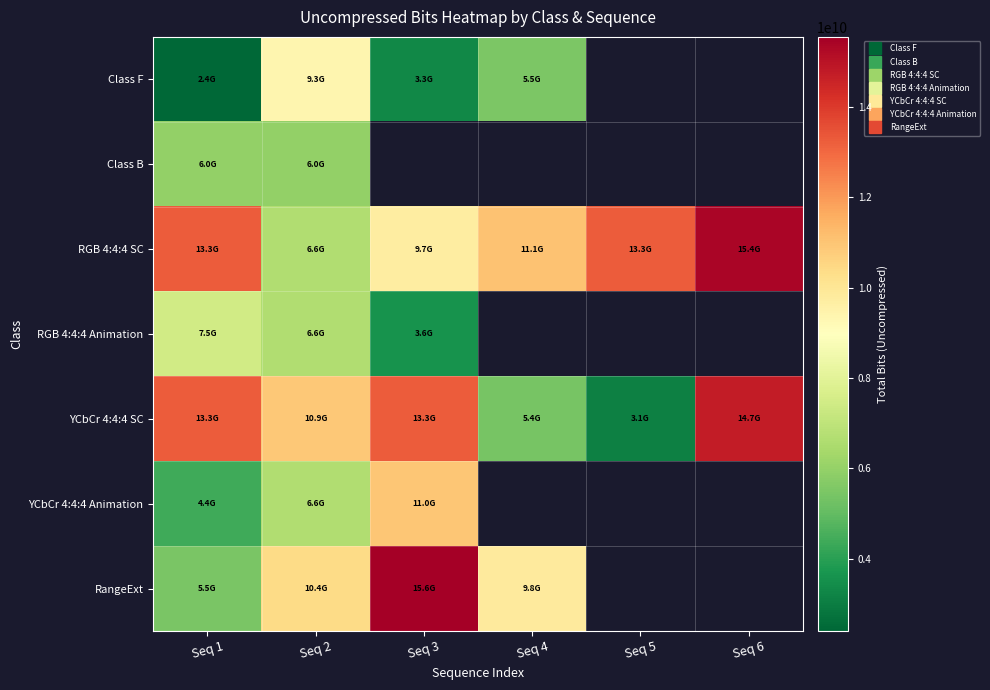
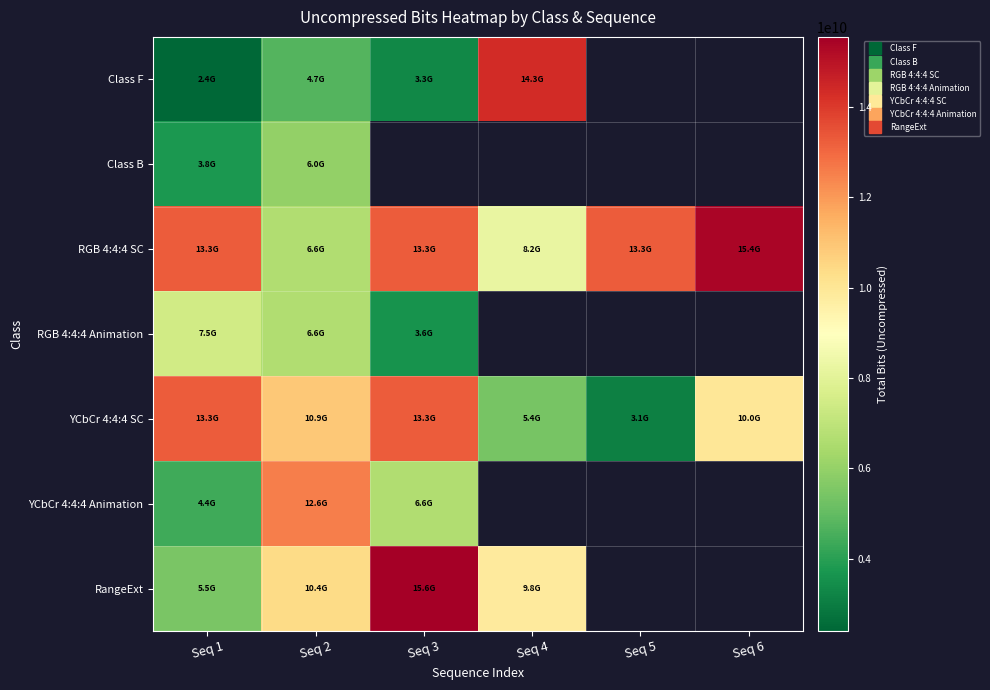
  {
    "Class F": {
      "Seq 1": "2.4G",
-     "Seq 2": "9.3G",
+     "Seq 2": "4.7G",
      "Seq 3": "3.3G",
-     "Seq 4": "5.5G"
+     "Seq 4": "14.3G"
    },
    "Class B": {
-     "Seq 1": "6.0G",
+     "Seq 1": "3.8G",
      "Seq 2": "6.0G"
    },
    "RGB 4:4:4 SC": {
      "Seq 1": "13.3G",
      "Seq 2": "6.6G",
-     "Seq 3": "9.7G",
-     "Seq 4": "11.1G",
+     "Seq 3": "13.3G",
+     "Seq 4": "8.2G",
      "Seq 5": "13.3G",
      "Seq 6": "15.4G"
    },
    "RGB 4:4:4 Animation": {
      "Seq 1": "7.5G",
      "Seq 2": "6.6G",
      "Seq 3": "3.6G"
    },
    "YCbCr 4:4:4 SC": {
      "Seq 1": "13.3G",
      "Seq 2": "10.9G",
      "Seq 3": "13.3G",
      "Seq 4": "5.4G",
      "Seq 5": "3.1G",
-     "Seq 6": "14.7G"
+     "Seq 6": "10.0G"
    },
    "YCbCr 4:4:4 Animation": {
      "Seq 1": "4.4G",
-     "Seq 2": "6.6G",
-     "Seq 3": "11.0G"
+     "Seq 2": "12.6G",
+     "Seq 3": "6.6G"
    },
    "RangeExt": {
      "Seq 1": "5.5G",
      "Seq 2": "10.4G",
      "Seq 3": "15.6G",
      "Seq 4": "9.8G"
    }
  }
